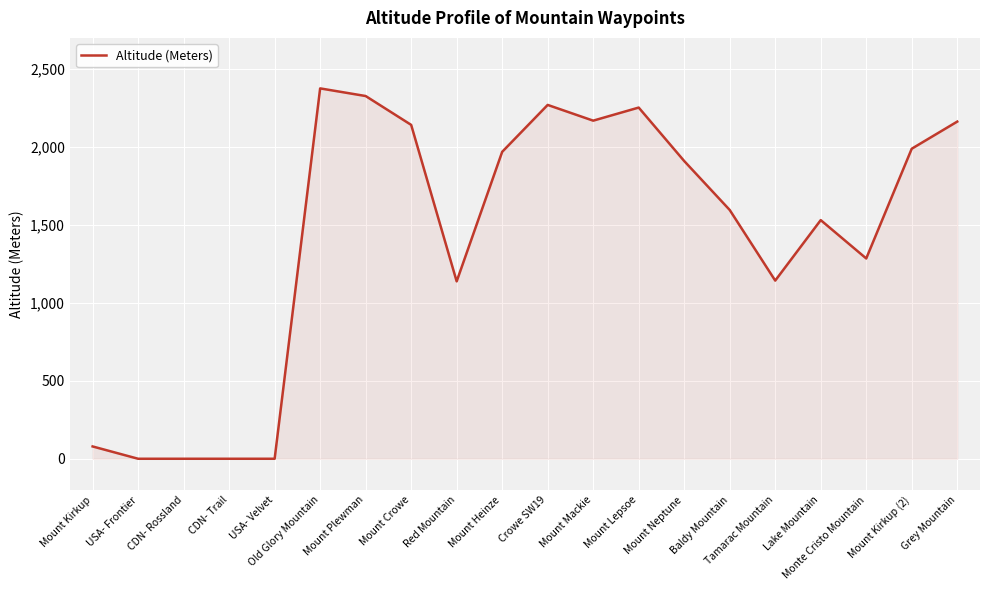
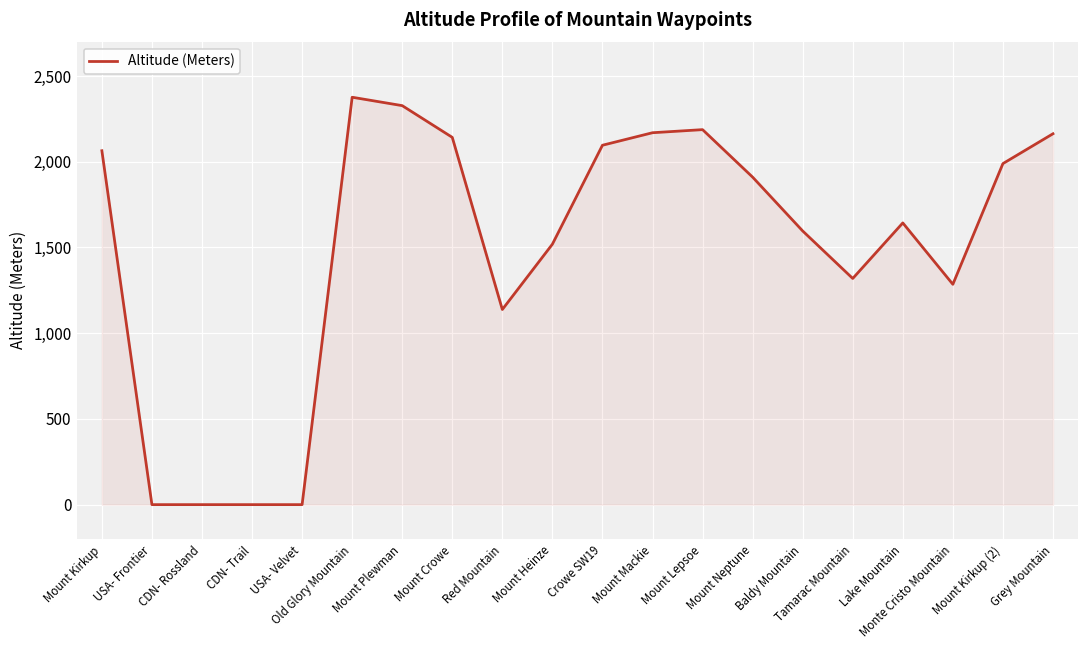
  {
-   "Mount Kirkup": "80",
+   "Mount Kirkup": "2,060",
    "USA- Frontier": "0",
    "CDN- Rossland": "0",
    "CDN- Trail": "0",
    "USA- Velvet": "0",
    "Old Glory Mountain": "2,380",
    "Mount Plewman": "2,330",
    "Mount Crowe": "2,140",
    "Red Mountain": "1,140",
-   "Mount Heinze": "1,970",
-   "Crowe SW19": "2,270",
+   "Mount Heinze": "1,520",
+   "Crowe SW19": "2,100",
    "Mount Mackie": "2,170",
-   "Mount Lepsoe": "2,250",
+   "Mount Lepsoe": "2,190",
    "Mount Neptune": "1,910",
    "Baldy Mountain": "1,600",
-   "Tamarac Mountain": "1,140",
-   "Lake Mountain": "1,530",
+   "Tamarac Mountain": "1,320",
+   "Lake Mountain": "1,640",
    "Monte Cristo Mountain": "1,290",
    "Mount Kirkup (2)": "1,990",
    "Grey Mountain": "2,160"
  }
